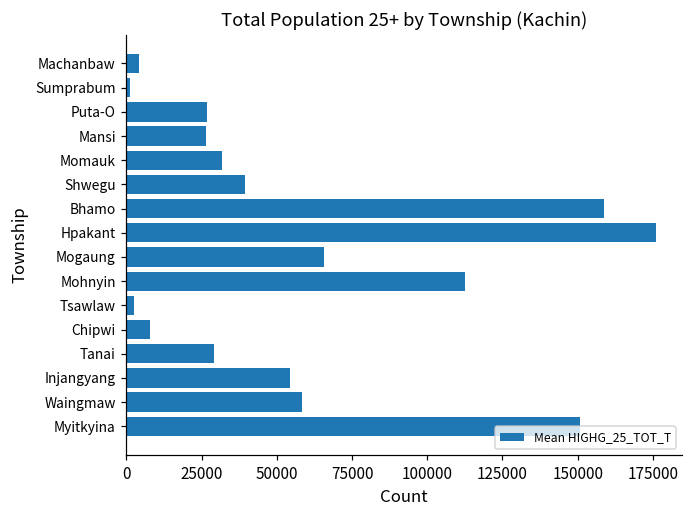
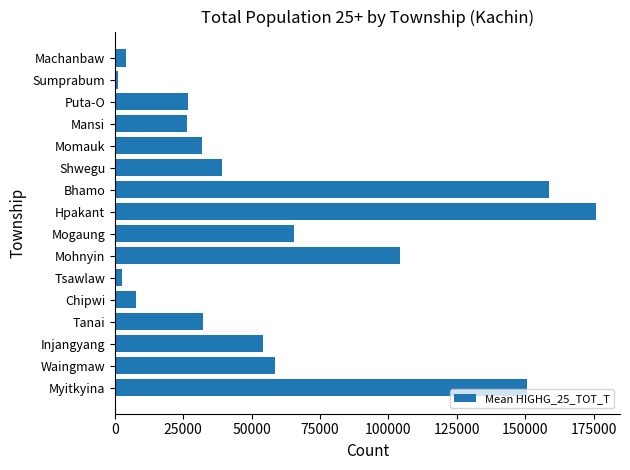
  {
    "Machanbaw": 4000,
    "Sumprabum": 1000,
    "Puta-O": 27000,
    "Mansi": 26000,
    "Momauk": 32000,
    "Shwegu": 39000,
    "Bhamo": 159000,
    "Hpakant": 176000,
    "Mogaung": 66000,
-   "Mohnyin": 112000,
+   "Mohnyin": 104000,
    "Tsawlaw": 3000,
    "Chipwi": 8000,
-   "Tanai": 29000,
+   "Tanai": 32000,
    "Injangyang": 54000,
    "Waingmaw": 59000,
    "Myitkyina": 151000
  }
